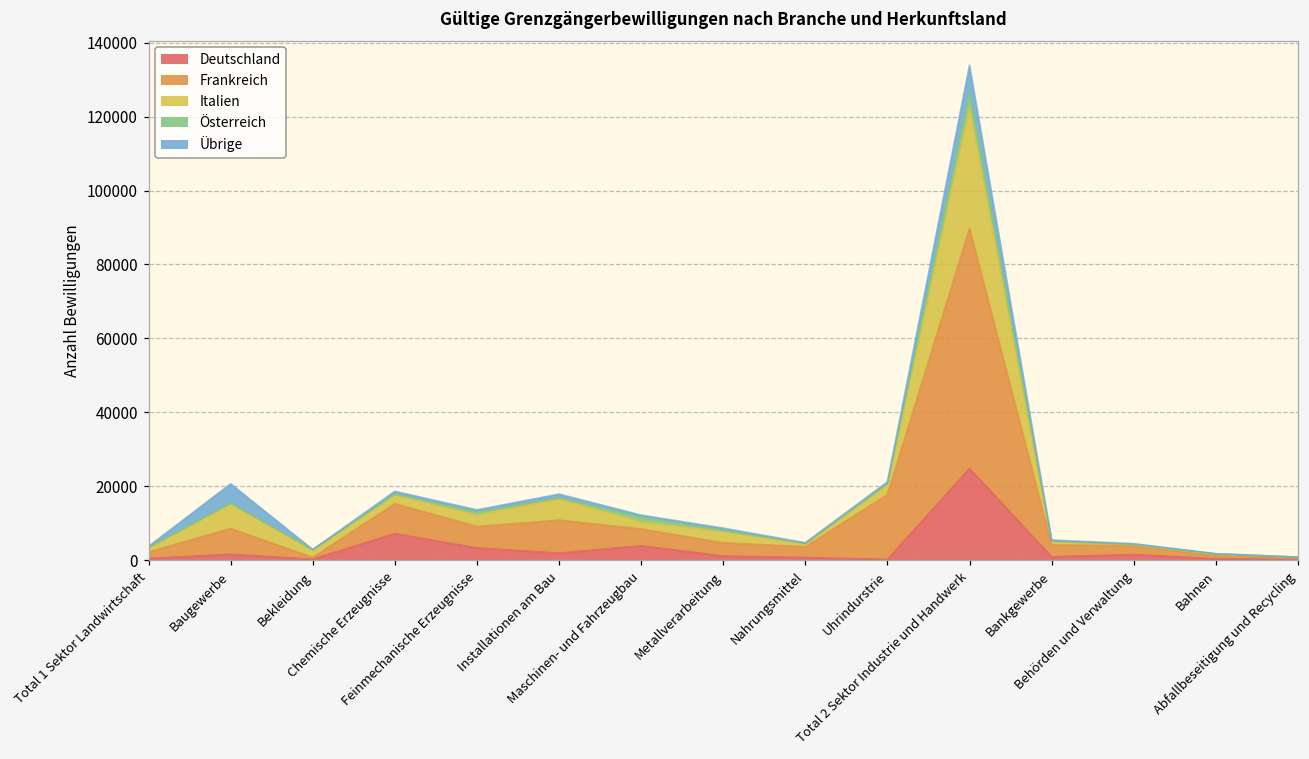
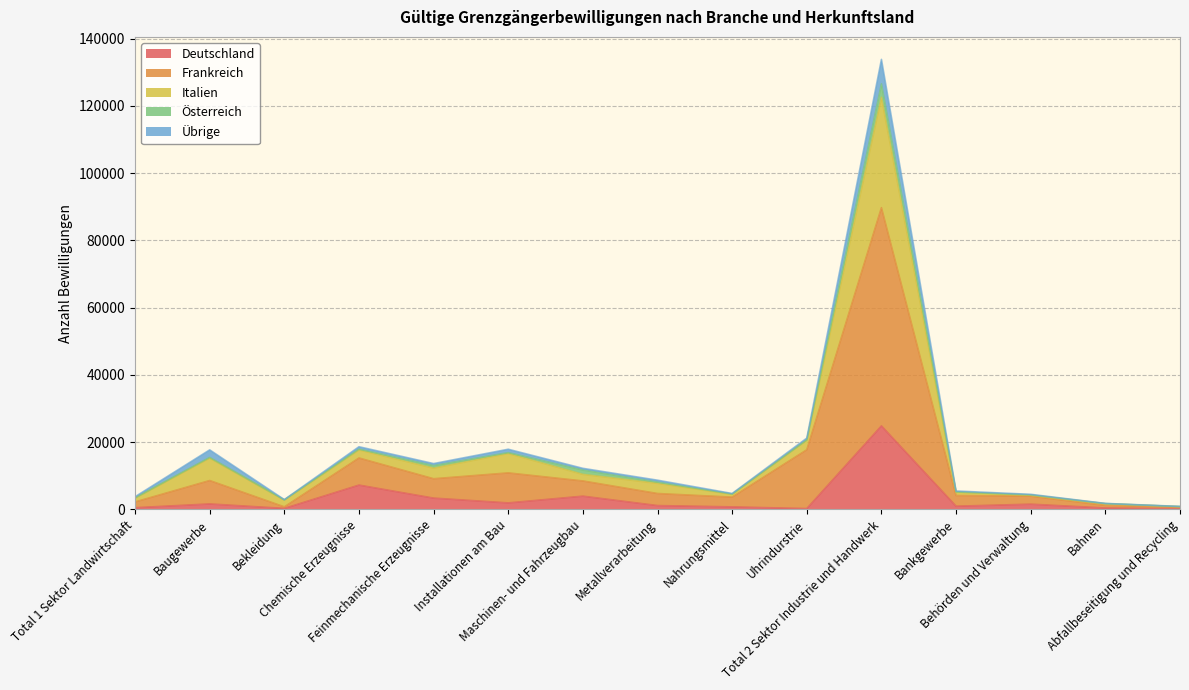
  {
    "Österreich": {
      "Total 2 Sektor Industrie und Handwerk": 4000
    },
    "Übrige": {
-     "Baugewerbe": 5000,
+     "Baugewerbe": 2000,
      "Installationen am Bau": 1000,
      "Total 2 Sektor Industrie und Handwerk": 7000
    }
  }
